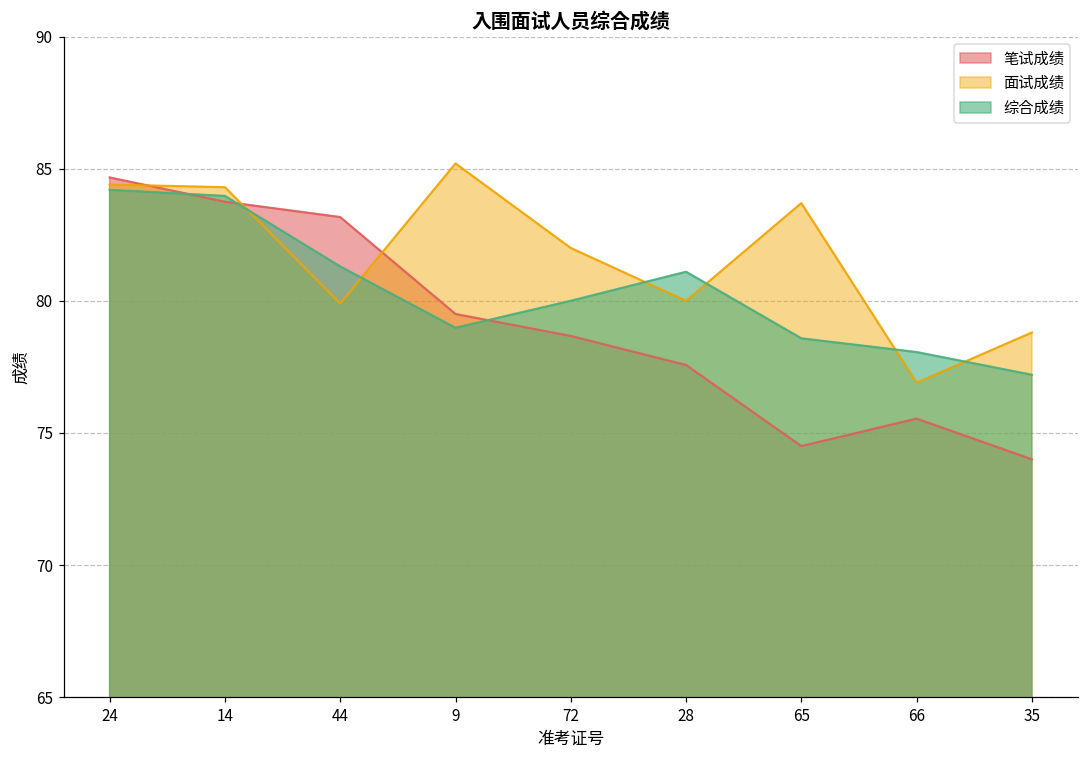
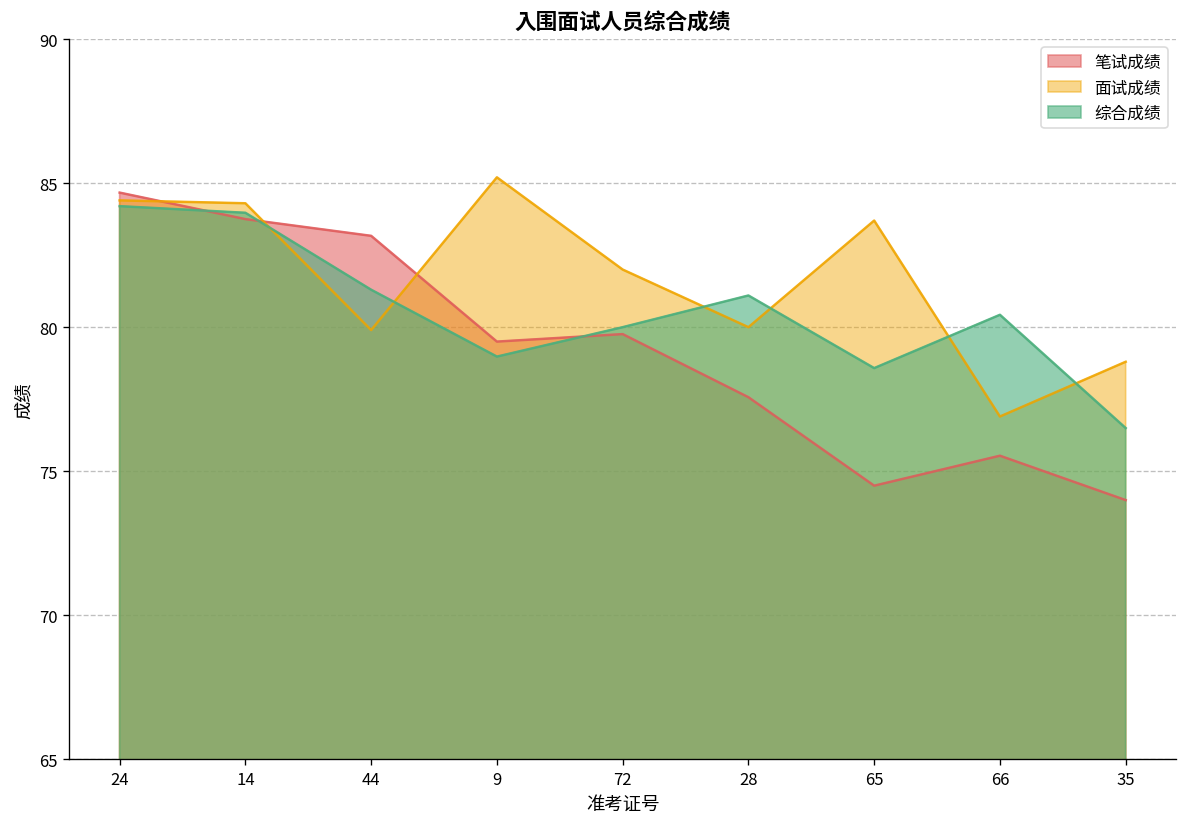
  {
    "笔试成绩": {
      "24": 84.7,
      "14": 83.8,
      "44": 83.2,
      "9": 79.5,
-     "72": 78.7,
+     "72": 79.8,
      "28": 77.6,
      "65": 74.5,
      "66": 75.5,
      "35": 74.0
    },
    "面试成绩": {
      "24": 84.4,
      "14": 84.3,
      "44": 79.9,
      "9": 85.2,
      "72": 82.0,
      "28": 80.0,
      "65": 83.7,
      "66": 76.9,
      "35": 78.8
    },
    "综合成绩": {
      "24": 84.2,
      "14": 84.0,
      "44": 81.3,
      "9": 79.0,
      "72": 80.0,
      "28": 81.1,
      "65": 78.6,
-     "66": 78.1,
-     "35": 77.2
+     "66": 80.4,
+     "35": 76.5
    }
  }
